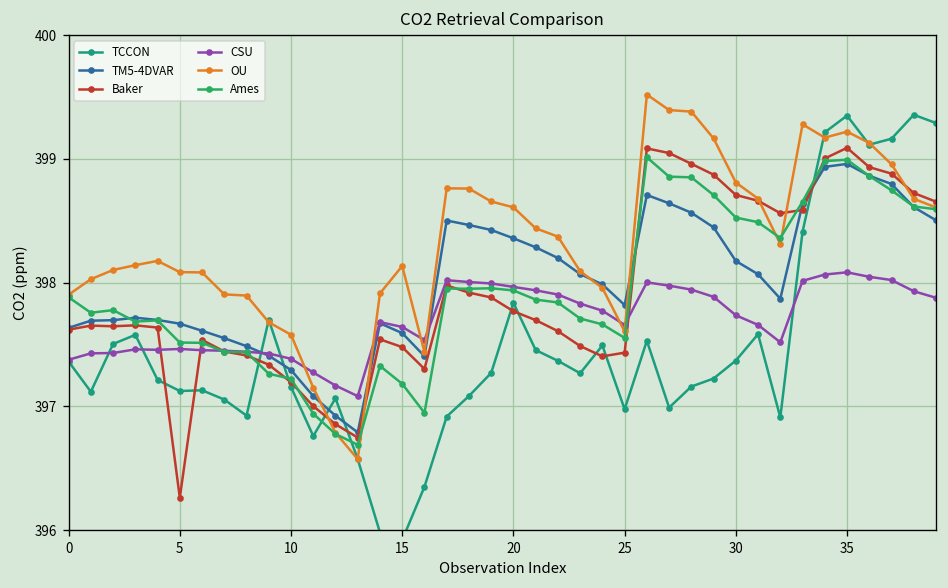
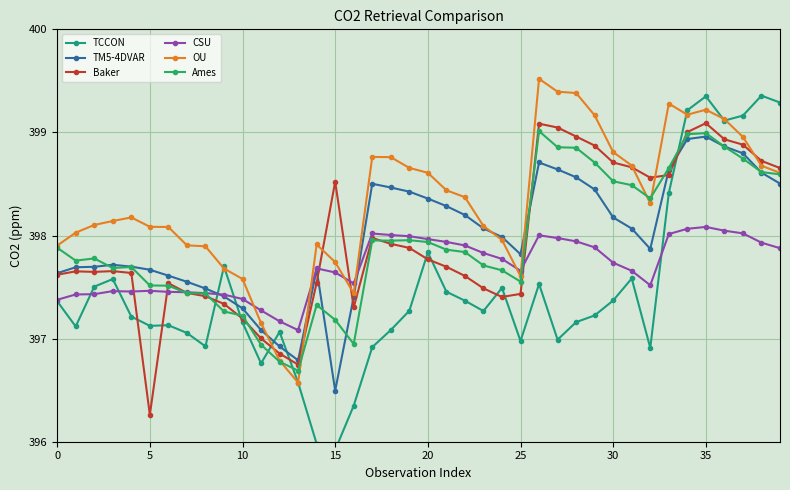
  {
    "TM5-4DVAR": {
      "5": 397.67,
      "10": 397.29,
-     "15": 397.59,
+     "15": 396.50,
      "20": 398.36,
      "25": 397.82,
      "30": 398.18,
      "35": 398.96
    },
    "Baker": {
      "5": 396.26,
      "10": 397.19,
-     "15": 397.48,
+     "15": 398.52,
      "20": 397.77,
      "25": 397.43,
      "30": 398.71,
      "35": 399.09
    },
    "CSU": {
      "5": 397.46,
      "10": 397.38,
      "15": 397.64,
      "20": 397.97,
      "25": 397.66,
      "30": 397.74,
      "35": 398.08
    },
    "OU": {
      "5": 398.08,
      "10": 397.58,
-     "15": 398.13,
+     "15": 397.74,
      "20": 398.61,
      "25": 397.61,
      "30": 398.81,
      "35": 399.22
    }
  }
